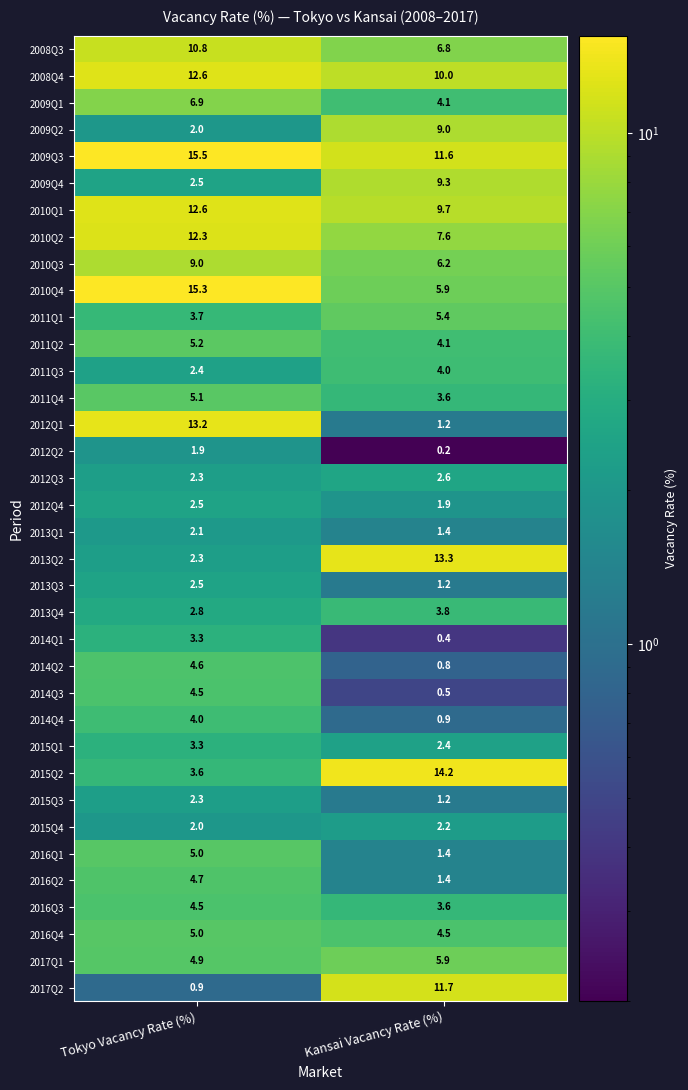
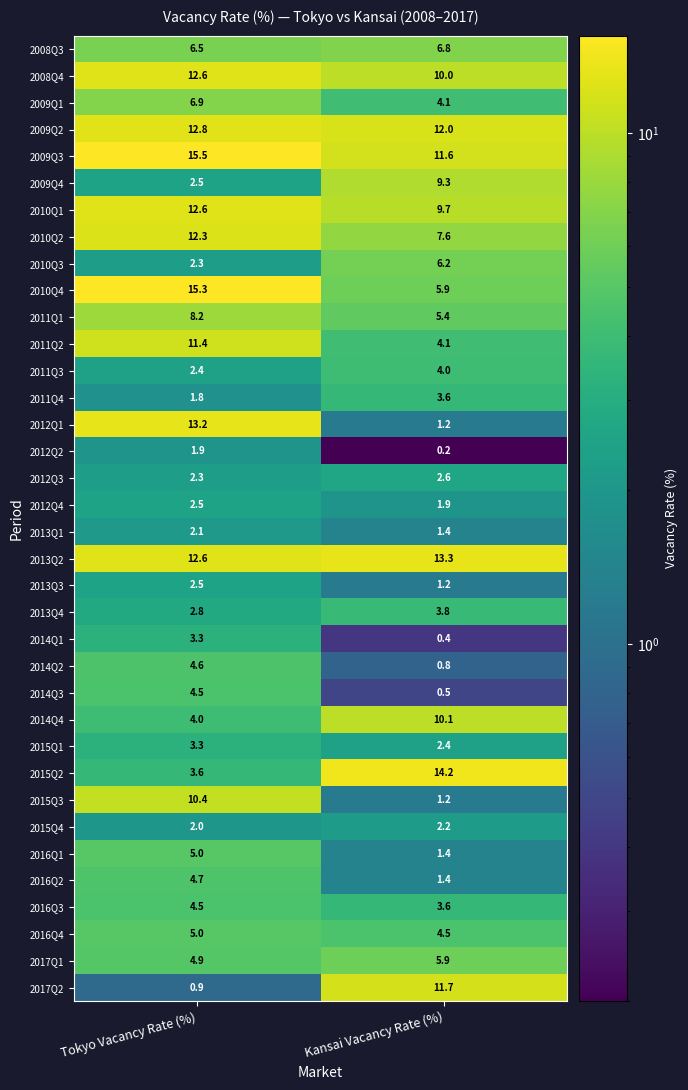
  {
    "2008Q3": {
-     "Tokyo Vacancy Rate (%)": 10.8,
+     "Tokyo Vacancy Rate (%)": 6.5,
      "Kansai Vacancy Rate (%)": 6.8
    },
    "2008Q4": {
      "Tokyo Vacancy Rate (%)": 12.6,
      "Kansai Vacancy Rate (%)": 10.0
    },
    "2009Q1": {
      "Tokyo Vacancy Rate (%)": 6.9,
      "Kansai Vacancy Rate (%)": 4.1
    },
    "2009Q2": {
-     "Tokyo Vacancy Rate (%)": 2.0,
-     "Kansai Vacancy Rate (%)": 9.0
+     "Tokyo Vacancy Rate (%)": 12.8,
+     "Kansai Vacancy Rate (%)": 12.0
    },
    "2009Q3": {
      "Tokyo Vacancy Rate (%)": 15.5,
      "Kansai Vacancy Rate (%)": 11.6
    },
    "2009Q4": {
      "Tokyo Vacancy Rate (%)": 2.5,
      "Kansai Vacancy Rate (%)": 9.3
    },
    "2010Q1": {
      "Tokyo Vacancy Rate (%)": 12.6,
      "Kansai Vacancy Rate (%)": 9.7
    },
    "2010Q2": {
      "Tokyo Vacancy Rate (%)": 12.3,
      "Kansai Vacancy Rate (%)": 7.6
    },
    "2010Q3": {
-     "Tokyo Vacancy Rate (%)": 9.0,
+     "Tokyo Vacancy Rate (%)": 2.3,
      "Kansai Vacancy Rate (%)": 6.2
    },
    "2010Q4": {
      "Tokyo Vacancy Rate (%)": 15.3,
      "Kansai Vacancy Rate (%)": 5.9
    },
    "2011Q1": {
-     "Tokyo Vacancy Rate (%)": 3.7,
+     "Tokyo Vacancy Rate (%)": 8.2,
      "Kansai Vacancy Rate (%)": 5.4
    },
    "2011Q2": {
-     "Tokyo Vacancy Rate (%)": 5.2,
+     "Tokyo Vacancy Rate (%)": 11.4,
      "Kansai Vacancy Rate (%)": 4.1
    },
    "2011Q3": {
      "Tokyo Vacancy Rate (%)": 2.4,
      "Kansai Vacancy Rate (%)": 4.0
    },
    "2011Q4": {
-     "Tokyo Vacancy Rate (%)": 5.1,
+     "Tokyo Vacancy Rate (%)": 1.8,
      "Kansai Vacancy Rate (%)": 3.6
    },
    "2012Q1": {
      "Tokyo Vacancy Rate (%)": 13.2,
      "Kansai Vacancy Rate (%)": 1.2
    },
    "2012Q2": {
      "Tokyo Vacancy Rate (%)": 1.9,
      "Kansai Vacancy Rate (%)": 0.2
    },
    "2012Q3": {
      "Tokyo Vacancy Rate (%)": 2.3,
      "Kansai Vacancy Rate (%)": 2.6
    },
    "2012Q4": {
      "Tokyo Vacancy Rate (%)": 2.5,
      "Kansai Vacancy Rate (%)": 1.9
    },
    "2013Q1": {
      "Tokyo Vacancy Rate (%)": 2.1,
      "Kansai Vacancy Rate (%)": 1.4
    },
    "2013Q2": {
-     "Tokyo Vacancy Rate (%)": 2.3,
+     "Tokyo Vacancy Rate (%)": 12.6,
      "Kansai Vacancy Rate (%)": 13.3
    },
    "2013Q3": {
      "Tokyo Vacancy Rate (%)": 2.5,
      "Kansai Vacancy Rate (%)": 1.2
    },
    "2013Q4": {
      "Tokyo Vacancy Rate (%)": 2.8,
      "Kansai Vacancy Rate (%)": 3.8
    },
    "2014Q1": {
      "Tokyo Vacancy Rate (%)": 3.3,
      "Kansai Vacancy Rate (%)": 0.4
    },
    "2014Q2": {
      "Tokyo Vacancy Rate (%)": 4.6,
      "Kansai Vacancy Rate (%)": 0.8
    },
    "2014Q3": {
      "Tokyo Vacancy Rate (%)": 4.5,
      "Kansai Vacancy Rate (%)": 0.5
    },
    "2014Q4": {
      "Tokyo Vacancy Rate (%)": 4.0,
-     "Kansai Vacancy Rate (%)": 0.9
+     "Kansai Vacancy Rate (%)": 10.1
    },
    "2015Q1": {
      "Tokyo Vacancy Rate (%)": 3.3,
      "Kansai Vacancy Rate (%)": 2.4
    },
    "2015Q2": {
      "Tokyo Vacancy Rate (%)": 3.6,
      "Kansai Vacancy Rate (%)": 14.2
    },
    "2015Q3": {
-     "Tokyo Vacancy Rate (%)": 2.3,
+     "Tokyo Vacancy Rate (%)": 10.4,
      "Kansai Vacancy Rate (%)": 1.2
    },
    "2015Q4": {
      "Tokyo Vacancy Rate (%)": 2.0,
      "Kansai Vacancy Rate (%)": 2.2
    },
    "2016Q1": {
      "Tokyo Vacancy Rate (%)": 5.0,
      "Kansai Vacancy Rate (%)": 1.4
    },
    "2016Q2": {
      "Tokyo Vacancy Rate (%)": 4.7,
      "Kansai Vacancy Rate (%)": 1.4
    },
    "2016Q3": {
      "Tokyo Vacancy Rate (%)": 4.5,
      "Kansai Vacancy Rate (%)": 3.6
    },
    "2016Q4": {
      "Tokyo Vacancy Rate (%)": 5.0,
      "Kansai Vacancy Rate (%)": 4.5
    },
    "2017Q1": {
      "Tokyo Vacancy Rate (%)": 4.9,
      "Kansai Vacancy Rate (%)": 5.9
    },
    "2017Q2": {
      "Tokyo Vacancy Rate (%)": 0.9,
      "Kansai Vacancy Rate (%)": 11.7
    }
  }
